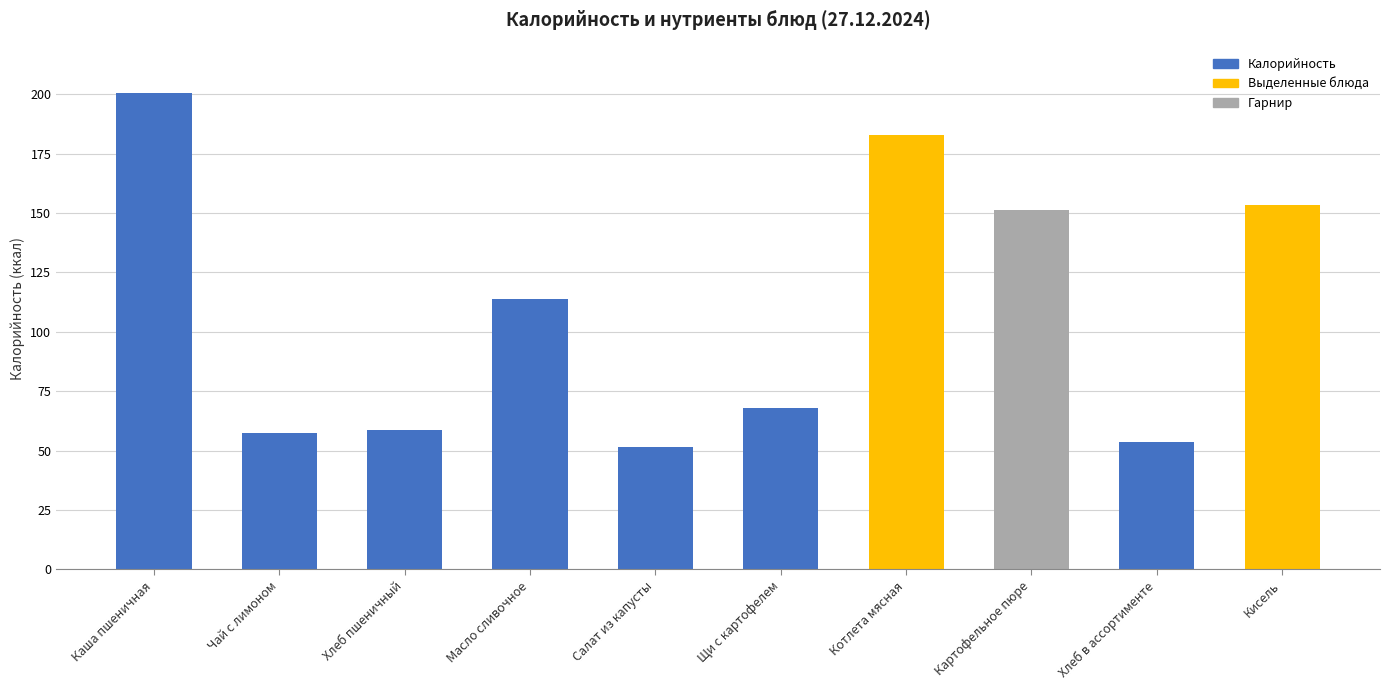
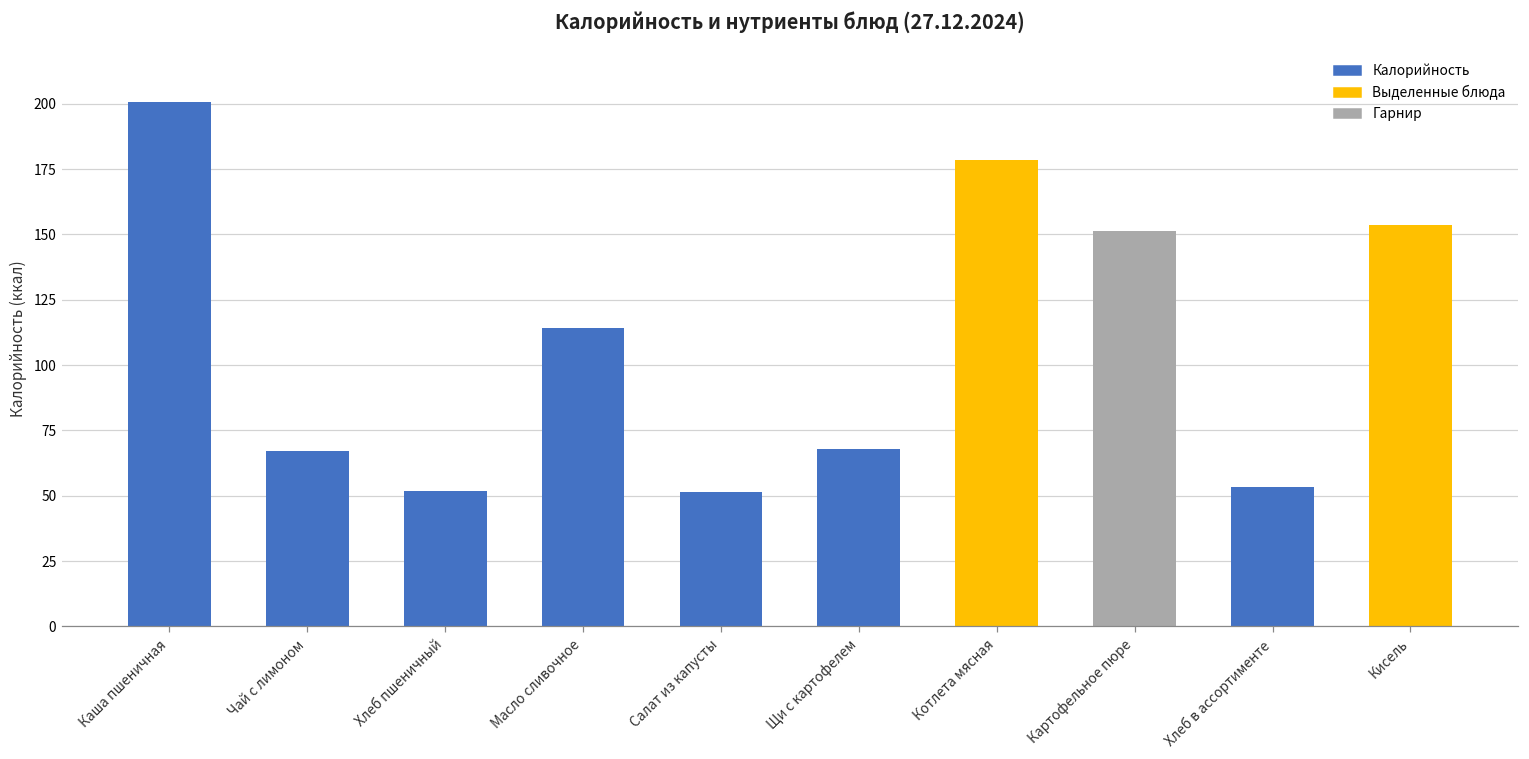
  {
    "Каша пшеничная": 201,
-   "Чай с лимоном": 57,
-   "Хлеб пшеничный": 59,
+   "Чай с лимоном": 67,
+   "Хлеб пшеничный": 52,
    "Масло сливочное": 114,
    "Салат из капусты": 52,
    "Щи с картофелем": 68,
-   "Котлета мясная": 183,
+   "Котлета мясная": 178,
    "Картофельное пюре": 151,
    "Хлеб в ассортименте": 54,
    "Кисель": 154
  }
